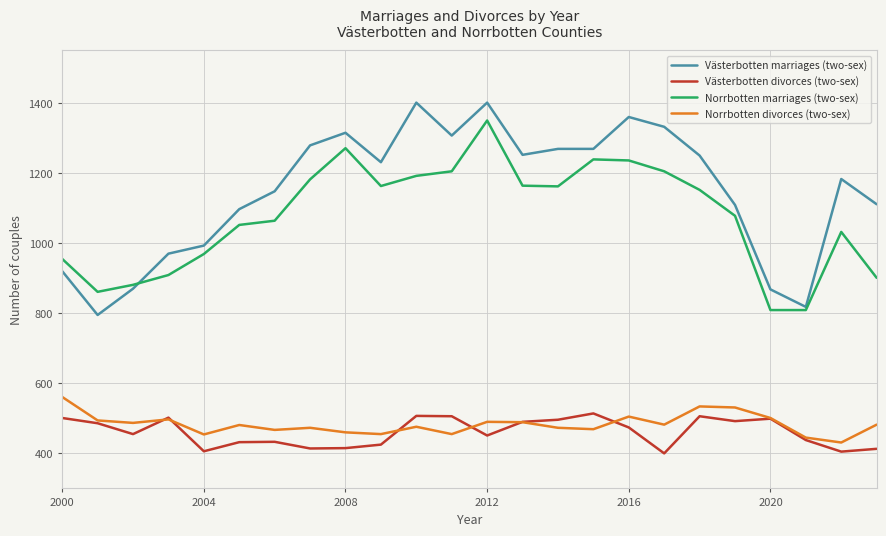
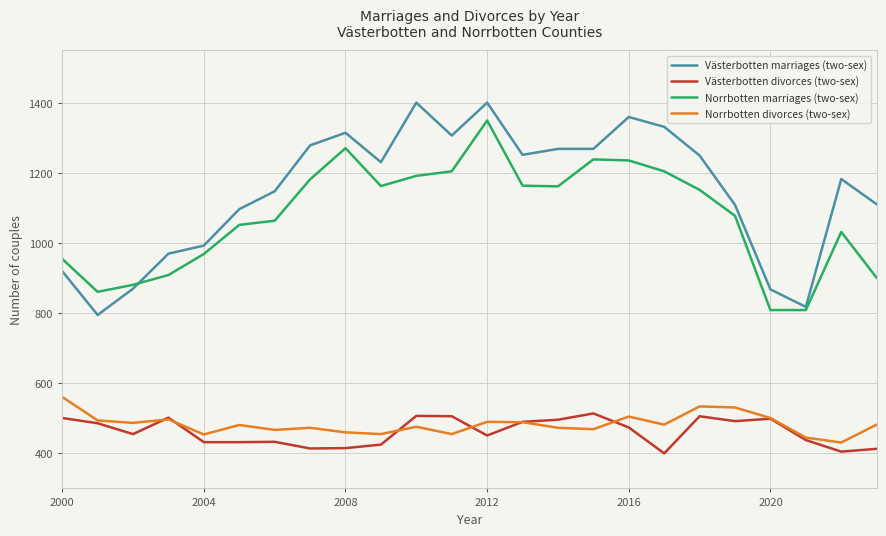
  {
    "Västerbotten marriages (two-sex)": {
      "2000": 920,
      "2004": 990,
      "2008": 1320,
      "2012": 1400,
      "2016": 1360,
      "2020": 870
    },
    "Västerbotten divorces (two-sex)": {
      "2000": 500,
-     "2004": 410,
+     "2004": 430,
      "2008": 420,
      "2012": 450,
      "2016": 470
    },
    "Norrbotten marriages (two-sex)": {
      "2000": 960,
      "2004": 970,
      "2008": 1270,
      "2012": 1350,
      "2016": 1240,
      "2020": 810
    },
    "Norrbotten divorces (two-sex)": {
      "2000": 560,
      "2004": 450,
      "2008": 460,
      "2012": 490,
      "2016": 510
    }
  }
